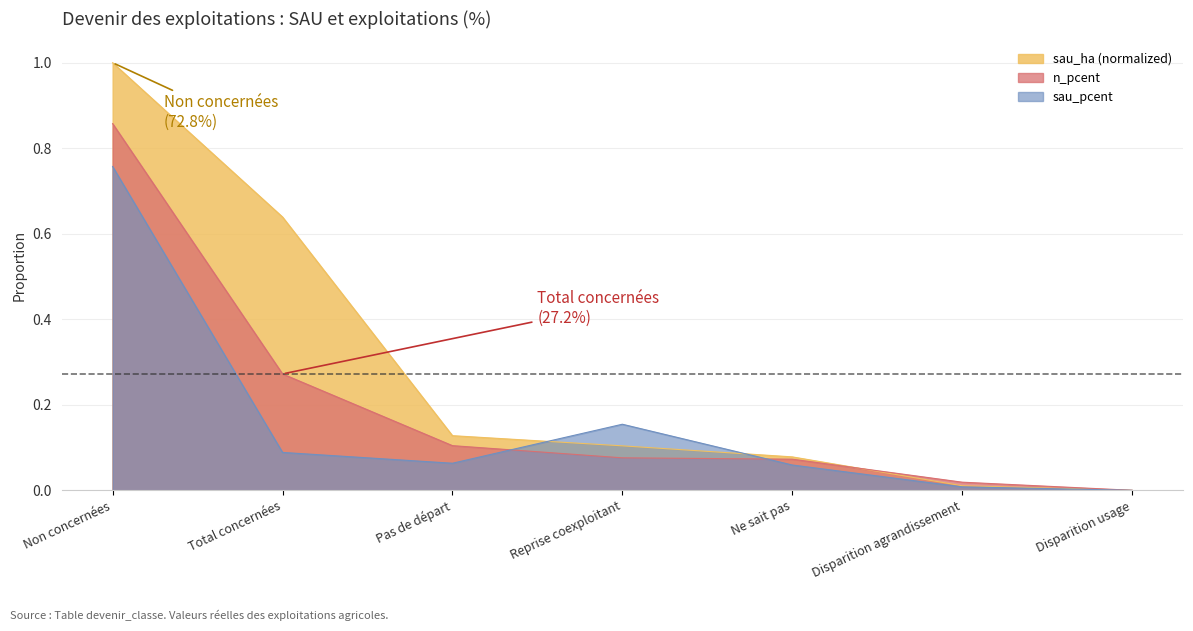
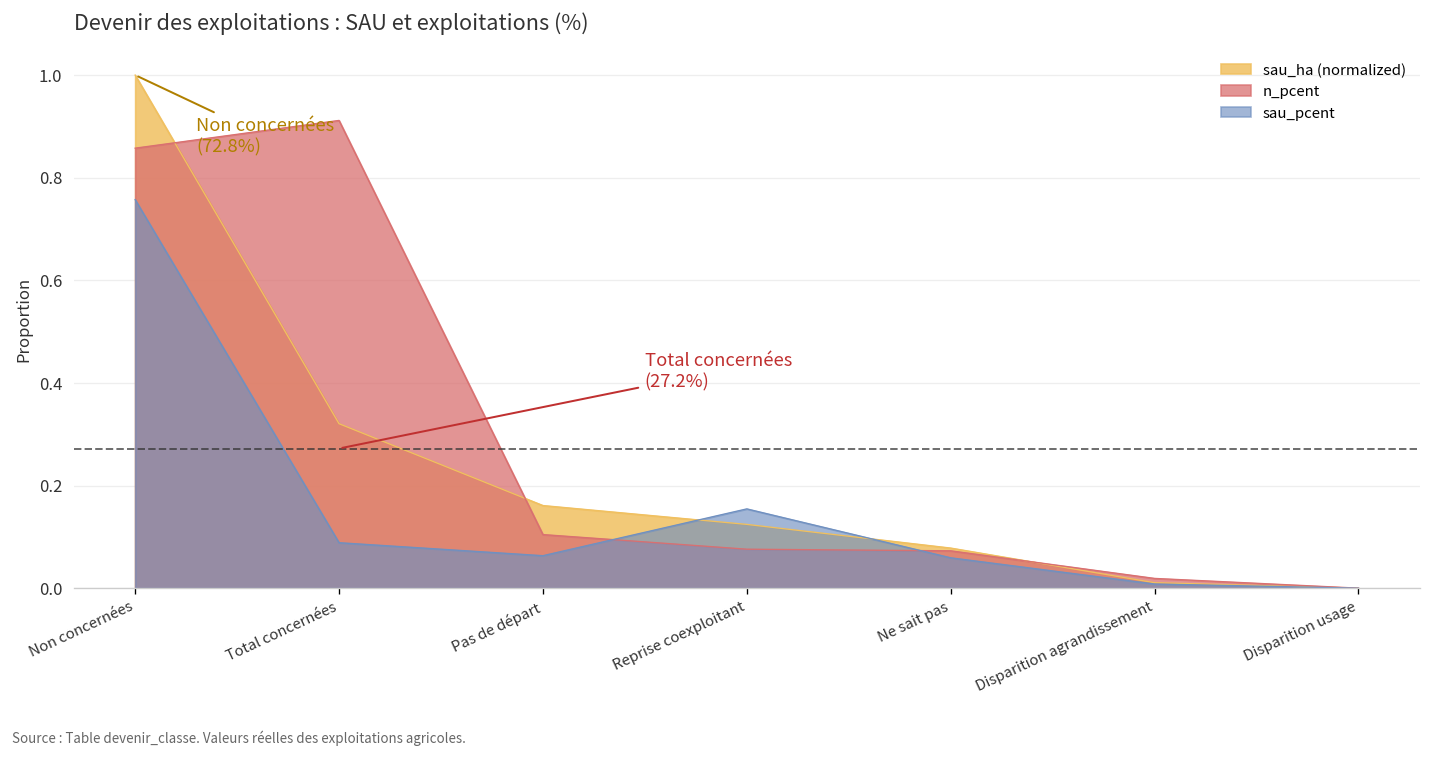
  {
    "sau_ha (normalized)": {
-     "Total concernées": 0.64,
-     "Pas de départ": 0.13,
-     "Reprise coexploitant": 0.10
+     "Total concernées": 0.32,
+     "Pas de départ": 0.16,
+     "Reprise coexploitant": 0.12
    },
    "n_pcent": {
-     "Total concernées": 0.27,
+     "Total concernées": 0.91,
      "Pas de départ": 0.10,
      "Reprise coexploitant": 0.08,
      "Disparition agrandissement": 0.02
    },
    "sau_pcent": {
      "Non concernées": 0.76,
      "Total concernées": 0.09,
      "Pas de départ": 0.06,
      "Reprise coexploitant": 0.15,
      "Ne sait pas": 0.06
    }
  }
